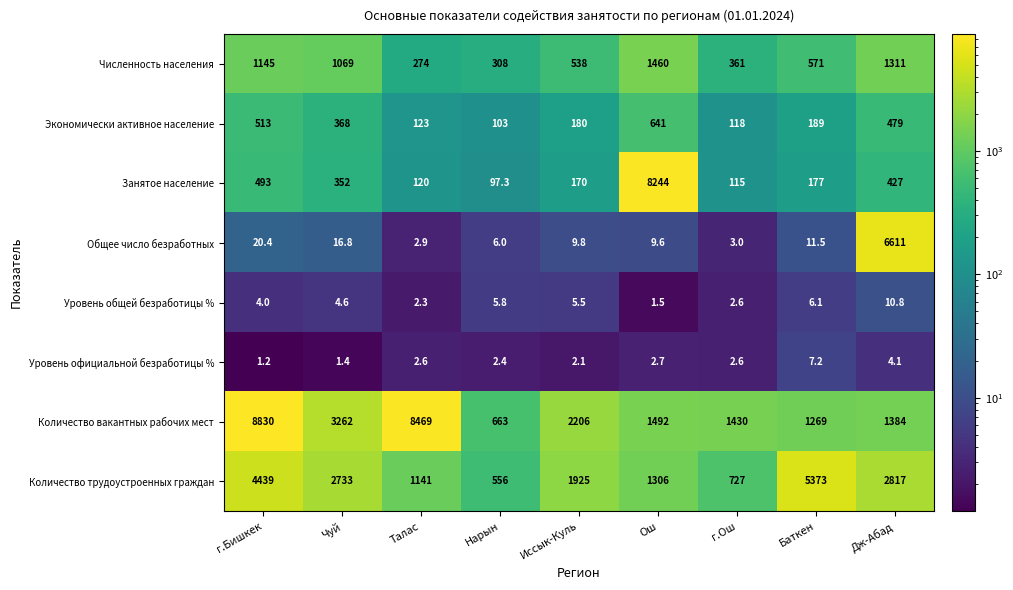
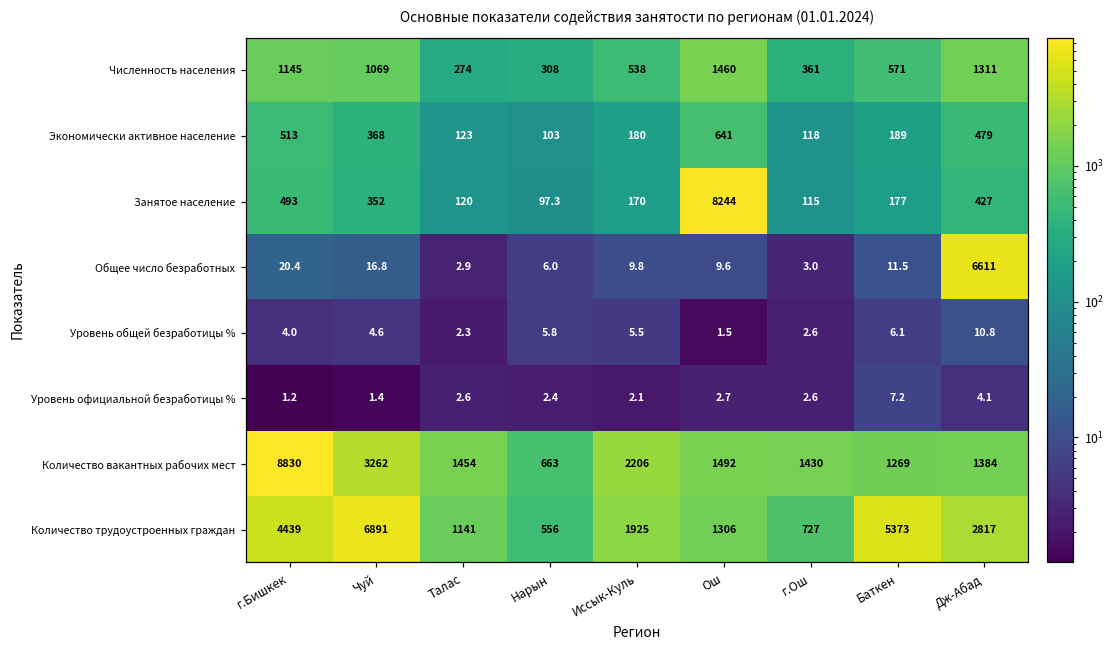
  {
    "Численность населения": {
      "г.Бишкек": 1145,
      "Чуй": 1069,
      "Талас": 274,
      "Нарын": 308,
      "Иссык-Куль": 538,
      "Ош": 1460,
      "г.Ош": 361,
      "Баткен": 571,
      "Дж-Абад": 1311
    },
    "Экономически активное население": {
      "г.Бишкек": 513,
      "Чуй": 368,
      "Талас": 123,
      "Нарын": 103,
      "Иссык-Куль": 180,
      "Ош": 641,
      "г.Ош": 118,
      "Баткен": 189,
      "Дж-Абад": 479
    },
    "Занятое население": {
      "г.Бишкек": 493,
      "Чуй": 352,
      "Талас": 120,
      "Нарын": 97.3,
      "Иссык-Куль": 170,
      "Ош": 8244,
      "г.Ош": 115,
      "Баткен": 177,
      "Дж-Абад": 427
    },
    "Общее число безработных": {
      "г.Бишкек": 20.4,
      "Чуй": 16.8,
      "Талас": 2.9,
      "Нарын": 6.0,
      "Иссык-Куль": 9.8,
      "Ош": 9.6,
      "г.Ош": 3.0,
      "Баткен": 11.5,
      "Дж-Абад": 6611
    },
    "Уровень общей безработицы %": {
      "г.Бишкек": 4.0,
      "Чуй": 4.6,
      "Талас": 2.3,
      "Нарын": 5.8,
      "Иссык-Куль": 5.5,
      "Ош": 1.5,
      "г.Ош": 2.6,
      "Баткен": 6.1,
      "Дж-Абад": 10.8
    },
    "Уровень официальной безработицы %": {
      "г.Бишкек": 1.2,
      "Чуй": 1.4,
      "Талас": 2.6,
      "Нарын": 2.4,
      "Иссык-Куль": 2.1,
      "Ош": 2.7,
      "г.Ош": 2.6,
      "Баткен": 7.2,
      "Дж-Абад": 4.1
    },
    "Количество вакантных рабочих мест": {
      "г.Бишкек": 8830,
      "Чуй": 3262,
-     "Талас": 8469,
+     "Талас": 1454,
      "Нарын": 663,
      "Иссык-Куль": 2206,
      "Ош": 1492,
      "г.Ош": 1430,
      "Баткен": 1269,
      "Дж-Абад": 1384
    },
    "Количество трудоустроенных граждан": {
      "г.Бишкек": 4439,
-     "Чуй": 2733,
+     "Чуй": 6891,
      "Талас": 1141,
      "Нарын": 556,
      "Иссык-Куль": 1925,
      "Ош": 1306,
      "г.Ош": 727,
      "Баткен": 5373,
      "Дж-Абад": 2817
    }
  }
